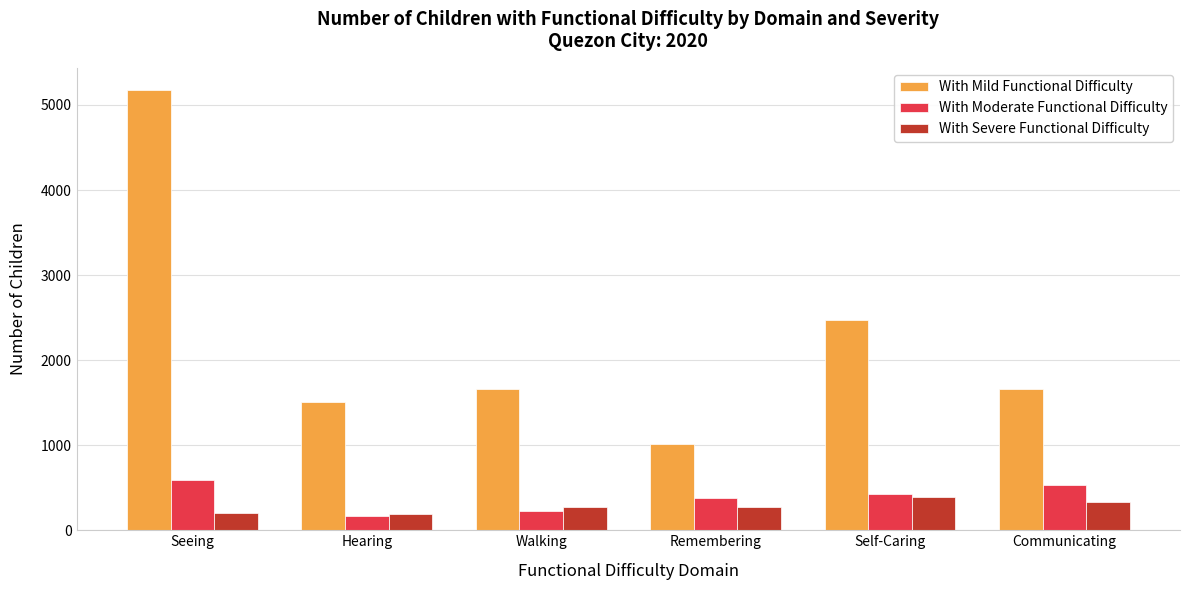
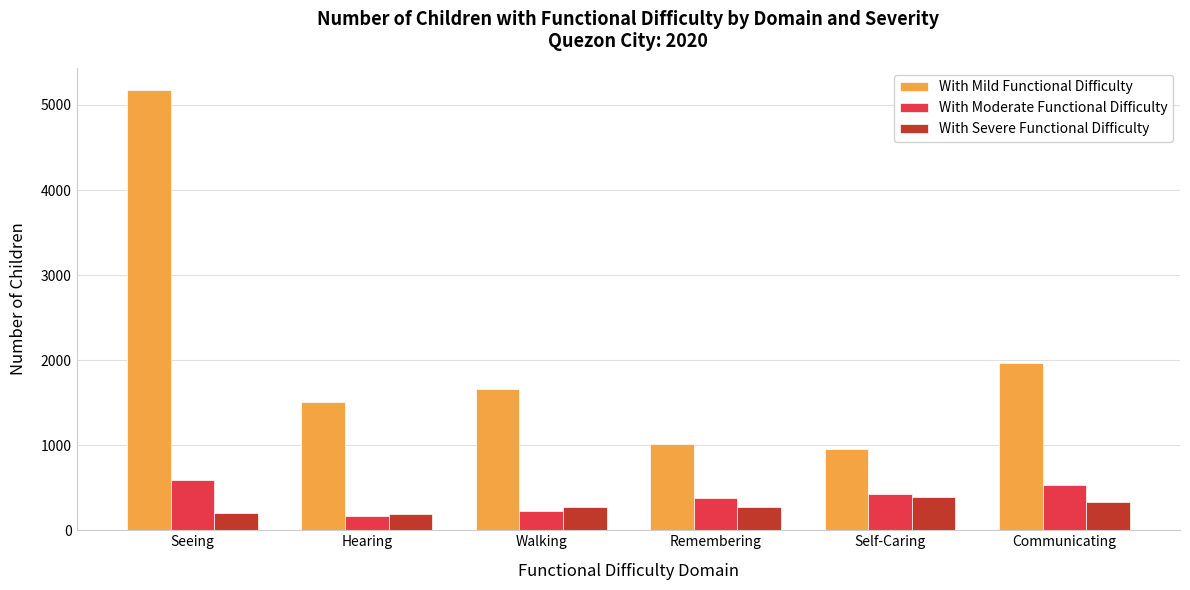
  {
    "With Mild Functional Difficulty": {
      "Seeing": 5200,
      "Hearing": 1500,
      "Walking": 1700,
      "Remembering": 1000,
-     "Self-Caring": 2500,
-     "Communicating": 1700
+     "Self-Caring": 1000,
+     "Communicating": 2000
    }
  }
